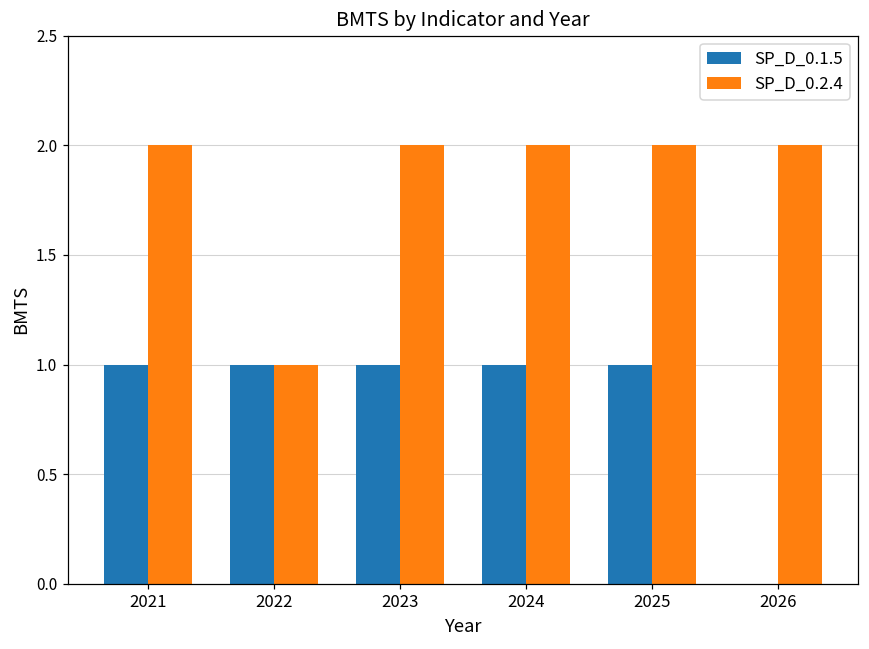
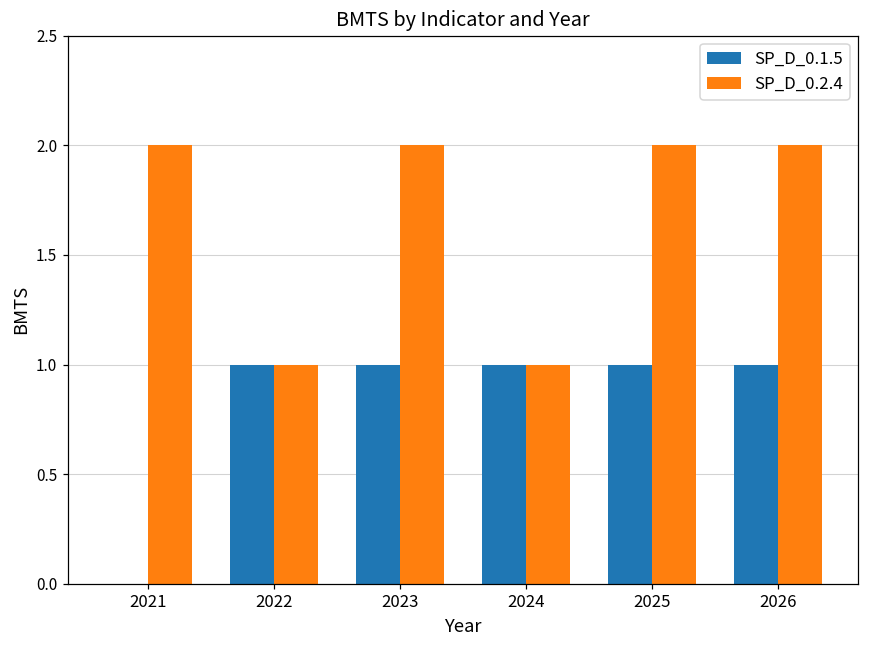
  {
    "SP_D_0.1.5": {
-     "2021": 1,
+     "2021": 0,
      "2022": 1,
      "2023": 1,
      "2024": 1,
      "2025": 1,
-     "2026": 0
+     "2026": 1
    },
    "SP_D_0.2.4": {
      "2021": 2,
      "2022": 1,
      "2023": 2,
-     "2024": 2,
+     "2024": 1,
      "2025": 2,
      "2026": 2
    }
  }
